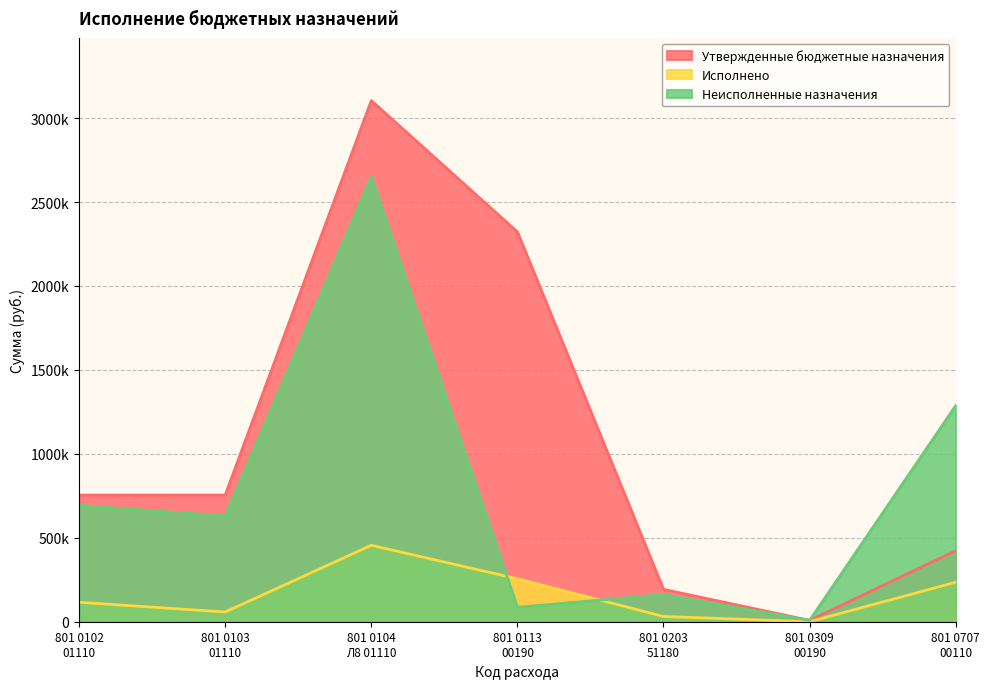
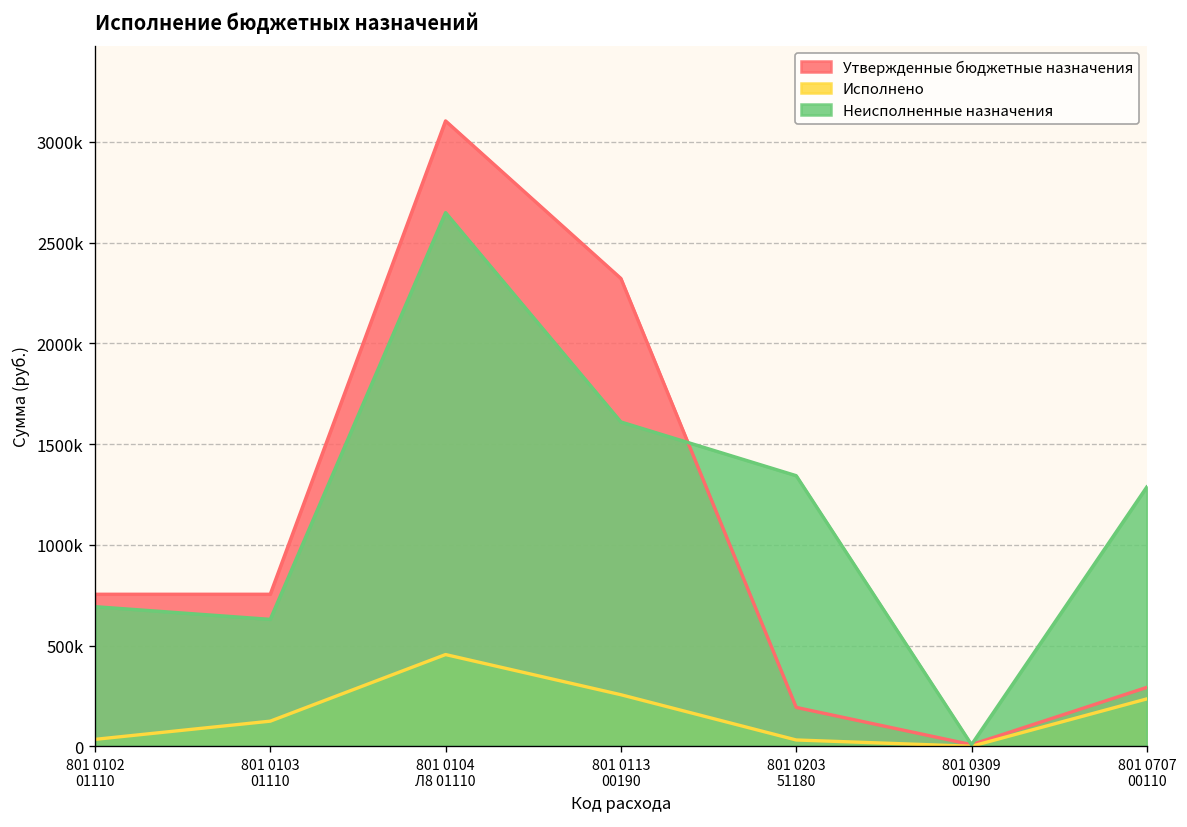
  {
    "Утвержденные бюджетные назначения": {
      "801 0102 01110": 750000,
      "801 0103 01110": 750000,
      "801 0104 Л8 01110": 3100000,
      "801 0113 00190": 2320000,
      "801 0203 51180": 190000,
-     "801 0707 00110": 420000
+     "801 0707 00110": 290000
    },
    "Исполнено": {
-     "801 0102 01110": 120000,
-     "801 0103 01110": 60000,
+     "801 0102 01110": 30000,
+     "801 0103 01110": 120000,
      "801 0104 Л8 01110": 460000,
      "801 0113 00190": 260000,
      "801 0203 51180": 30000,
      "801 0707 00110": 240000
    },
    "Неисполненные назначения": {
      "801 0102 01110": 690000,
      "801 0103 01110": 630000,
      "801 0104 Л8 01110": 2650000,
-     "801 0113 00190": 90000,
-     "801 0203 51180": 160000,
+     "801 0113 00190": 1610000,
+     "801 0203 51180": 1340000,
      "801 0707 00110": 1290000
    }
  }
